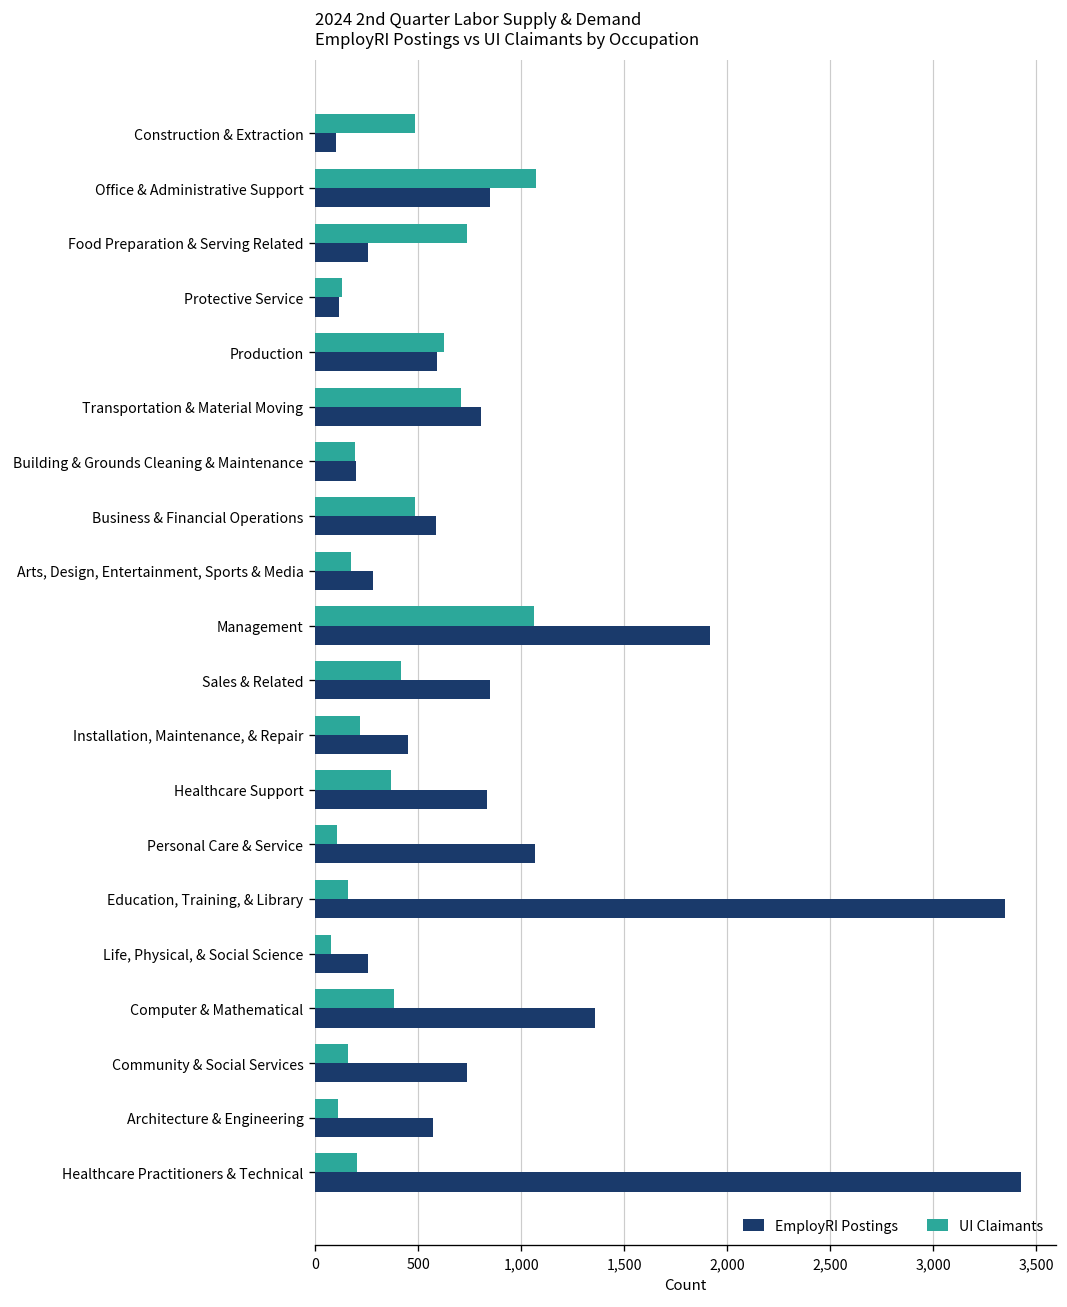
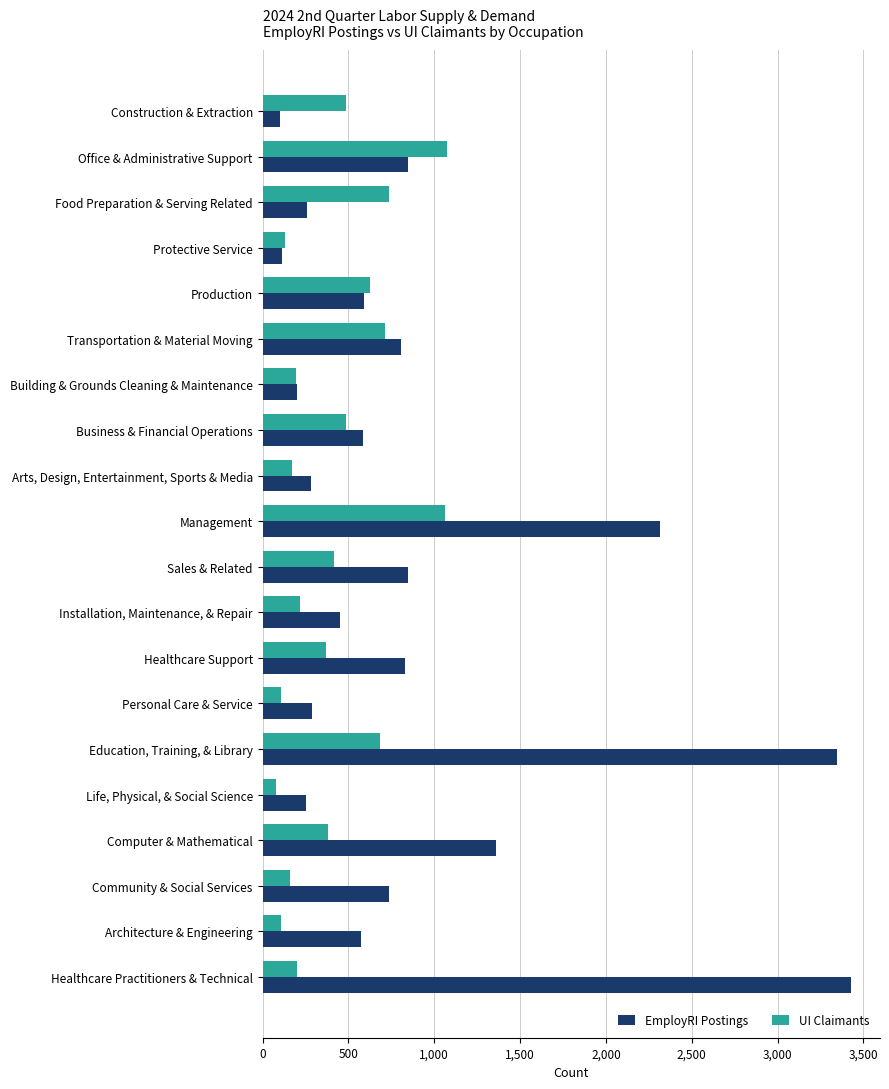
  {
    "EmployRI Postings": {
      "Construction & Extraction": "100",
      "Office & Administrative Support": "850",
      "Food Preparation & Serving Related": "260",
      "Protective Service": "110",
      "Production": "590",
      "Transportation & Material Moving": "810",
      "Building & Grounds Cleaning & Maintenance": "200",
      "Business & Financial Operations": "590",
      "Arts, Design, Entertainment, Sports & Media": "280",
-     "Management": "1,920",
+     "Management": "2,320",
      "Sales & Related": "850",
      "Installation, Maintenance, & Repair": "450",
      "Healthcare Support": "830",
-     "Personal Care & Service": "1,070",
+     "Personal Care & Service": "290",
      "Education, Training, & Library": "3,350",
      "Life, Physical, & Social Science": "260",
      "Computer & Mathematical": "1,360",
      "Community & Social Services": "740",
      "Architecture & Engineering": "570",
      "Healthcare Practitioners & Technical": "3,430"
    },
    "UI Claimants": {
      "Construction & Extraction": "480",
      "Office & Administrative Support": "1,070",
      "Food Preparation & Serving Related": "740",
      "Protective Service": "130",
      "Production": "630",
      "Transportation & Material Moving": "710",
      "Building & Grounds Cleaning & Maintenance": "190",
      "Business & Financial Operations": "480",
      "Arts, Design, Entertainment, Sports & Media": "170",
      "Management": "1,060",
      "Sales & Related": "420",
      "Installation, Maintenance, & Repair": "220",
      "Healthcare Support": "370",
      "Personal Care & Service": "100",
-     "Education, Training, & Library": "160",
+     "Education, Training, & Library": "680",
      "Life, Physical, & Social Science": "80",
      "Computer & Mathematical": "380",
      "Community & Social Services": "160",
      "Architecture & Engineering": "110",
      "Healthcare Practitioners & Technical": "200"
    }
  }
